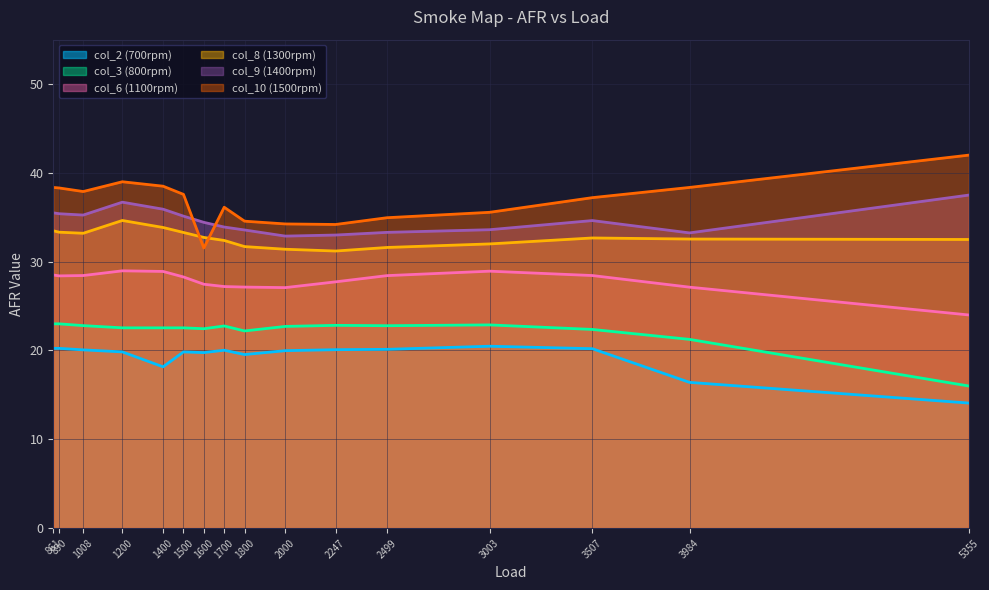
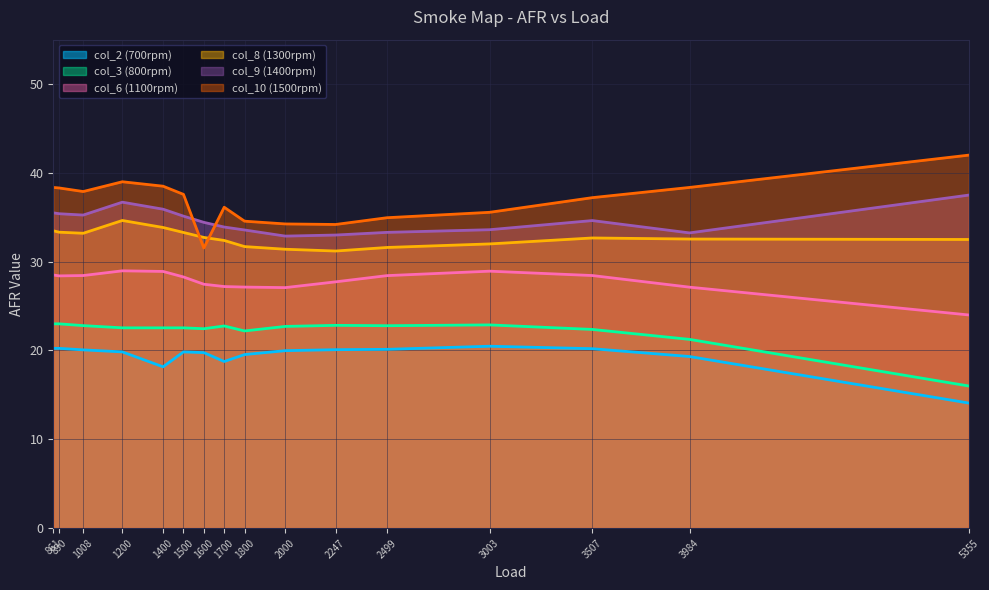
  {
    "col_2 (700rpm)": {
      "861": 20,
      "890": 20,
      "1008": 20,
      "1200": 20,
      "1400": 18,
      "1500": 20,
      "1600": 20,
-     "1700": 20,
+     "1700": 19,
      "1800": 20,
      "2000": 20,
      "2247": 20,
      "2499": 20,
      "3003": 20,
      "3507": 20,
-     "3984": 16,
+     "3984": 19,
      "5355": 14
    },
    "col_3 (800rpm)": {
      "861": 23,
      "890": 23,
      "1008": 23,
      "1200": 23,
      "1400": 23,
      "1500": 23,
      "1600": 22,
      "1700": 23,
      "1800": 22,
      "2000": 23,
      "2247": 23,
      "2499": 23,
      "3003": 23,
      "3507": 22,
      "3984": 21,
      "5355": 16
    },
    "col_6 (1100rpm)": {
      "861": 29,
      "890": 28,
      "1008": 28,
      "1200": 29,
      "1400": 29,
      "1500": 28,
      "1600": 27,
      "1700": 27,
      "1800": 27,
      "2000": 27,
      "2247": 28,
      "2499": 28,
      "3003": 29,
      "3507": 28,
      "3984": 27,
      "5355": 24
    },
    "col_8 (1300rpm)": {
      "861": 33,
      "890": 33,
      "1008": 33,
      "1200": 35,
      "1400": 34,
      "1500": 33,
      "1600": 33,
      "1700": 32,
      "1800": 32,
      "2000": 31,
      "2247": 31,
      "2499": 32,
      "3003": 32,
      "3507": 33,
      "3984": 33,
      "5355": 33
    },
    "col_9 (1400rpm)": {
      "861": 36,
      "890": 35,
      "1008": 35,
      "1200": 37,
      "1400": 36,
      "1500": 35,
      "1600": 34,
      "1700": 34,
      "1800": 34,
      "2000": 33,
      "2247": 33,
      "2499": 33,
      "3003": 34,
      "3507": 35,
      "3984": 33,
      "5355": 38
    },
    "col_10 (1500rpm)": {
      "861": 38,
      "890": 38,
      "1008": 38,
      "1200": 39,
      "1400": 39,
      "1500": 38,
      "1600": 32,
      "1700": 36,
      "1800": 35,
      "2000": 34,
      "2247": 34,
      "2499": 35,
      "3003": 36,
      "3507": 37,
      "3984": 38,
      "5355": 42
    }
  }
